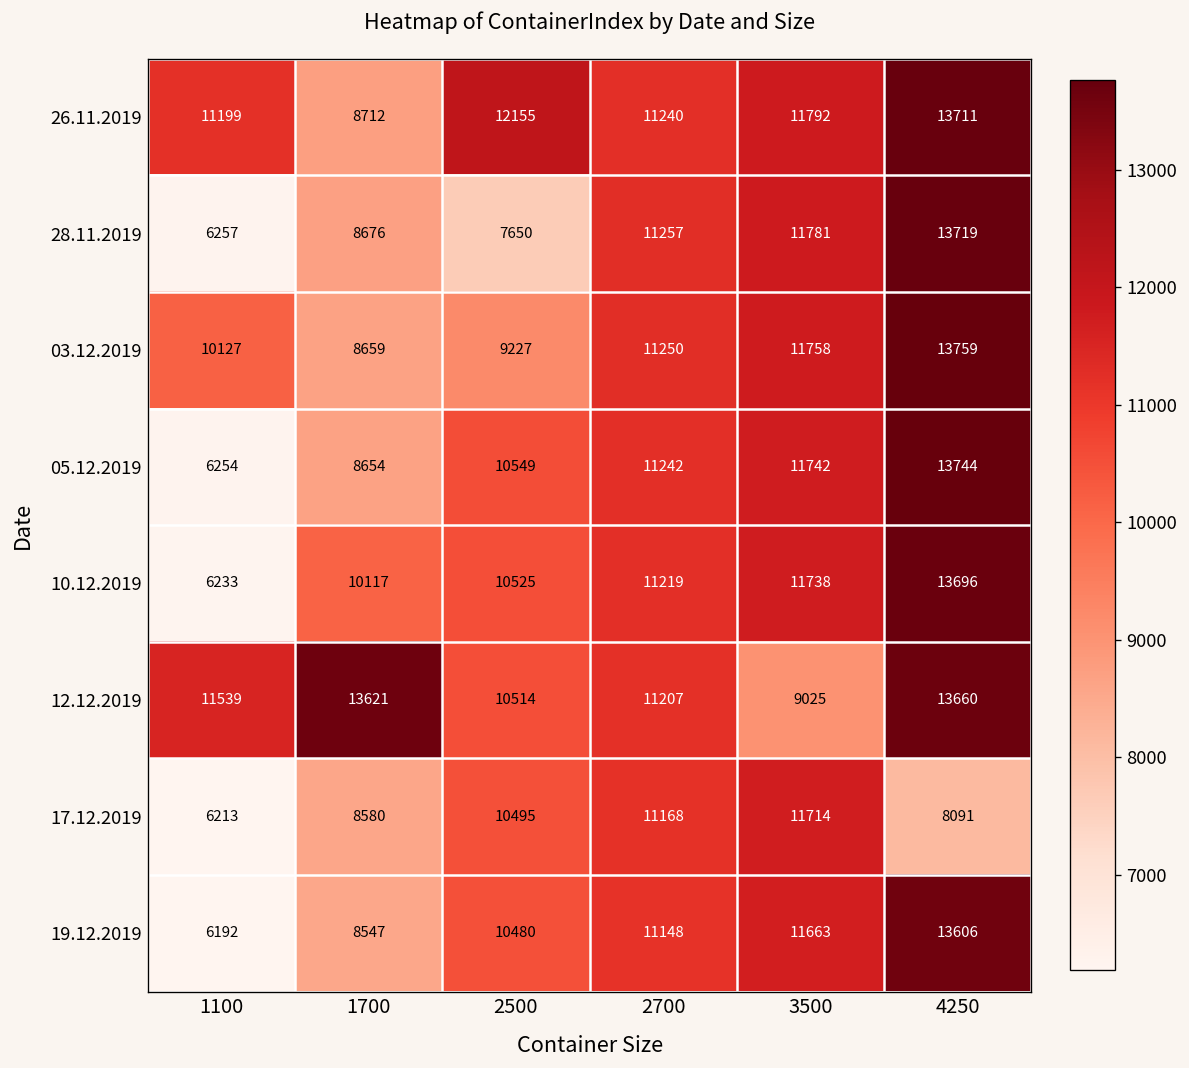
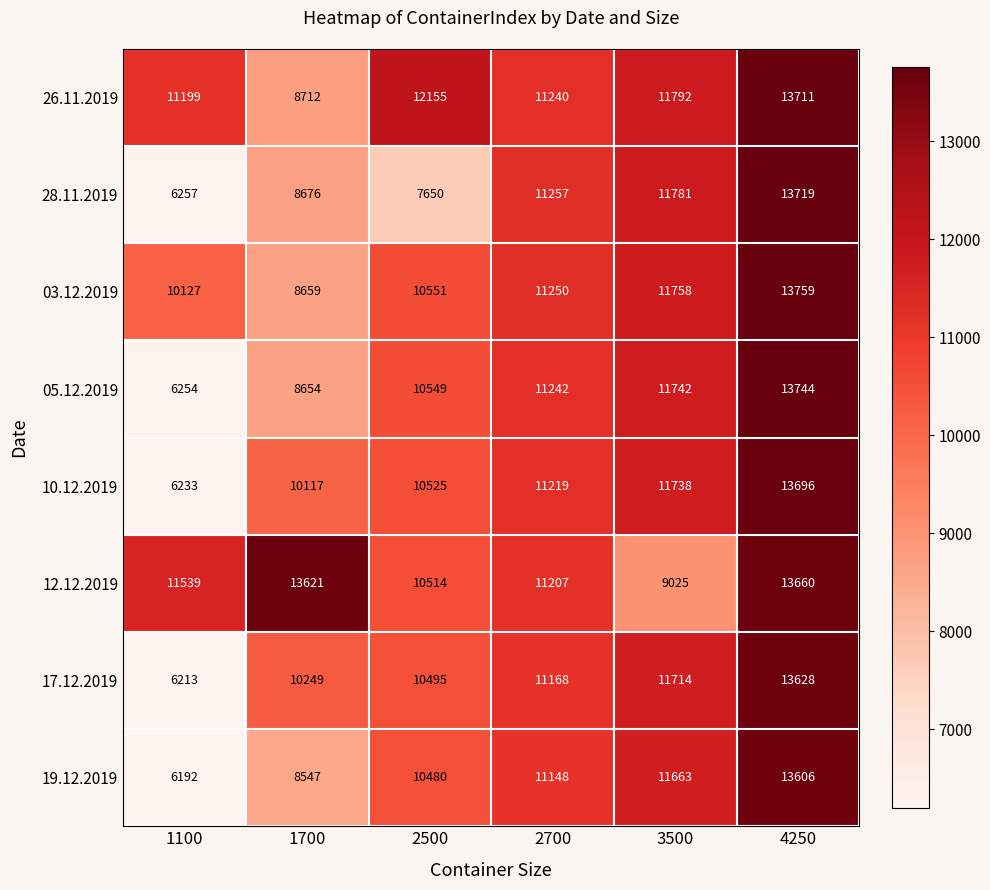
  {
    "26.11.2019": {
      "1100": 11199,
      "1700": 8712,
      "2500": 12155,
      "2700": 11240,
      "3500": 11792,
      "4250": 13711
    },
    "28.11.2019": {
      "1100": 6257,
      "1700": 8676,
      "2500": 7650,
      "2700": 11257,
      "3500": 11781,
      "4250": 13719
    },
    "03.12.2019": {
      "1100": 10127,
      "1700": 8659,
-     "2500": 9227,
+     "2500": 10551,
      "2700": 11250,
      "3500": 11758,
      "4250": 13759
    },
    "05.12.2019": {
      "1100": 6254,
      "1700": 8654,
      "2500": 10549,
      "2700": 11242,
      "3500": 11742,
      "4250": 13744
    },
    "10.12.2019": {
      "1100": 6233,
      "1700": 10117,
      "2500": 10525,
      "2700": 11219,
      "3500": 11738,
      "4250": 13696
    },
    "12.12.2019": {
      "1100": 11539,
      "1700": 13621,
      "2500": 10514,
      "2700": 11207,
      "3500": 9025,
      "4250": 13660
    },
    "17.12.2019": {
      "1100": 6213,
-     "1700": 8580,
+     "1700": 10249,
      "2500": 10495,
      "2700": 11168,
      "3500": 11714,
-     "4250": 8091
+     "4250": 13628
    },
    "19.12.2019": {
      "1100": 6192,
      "1700": 8547,
      "2500": 10480,
      "2700": 11148,
      "3500": 11663,
      "4250": 13606
    }
  }
